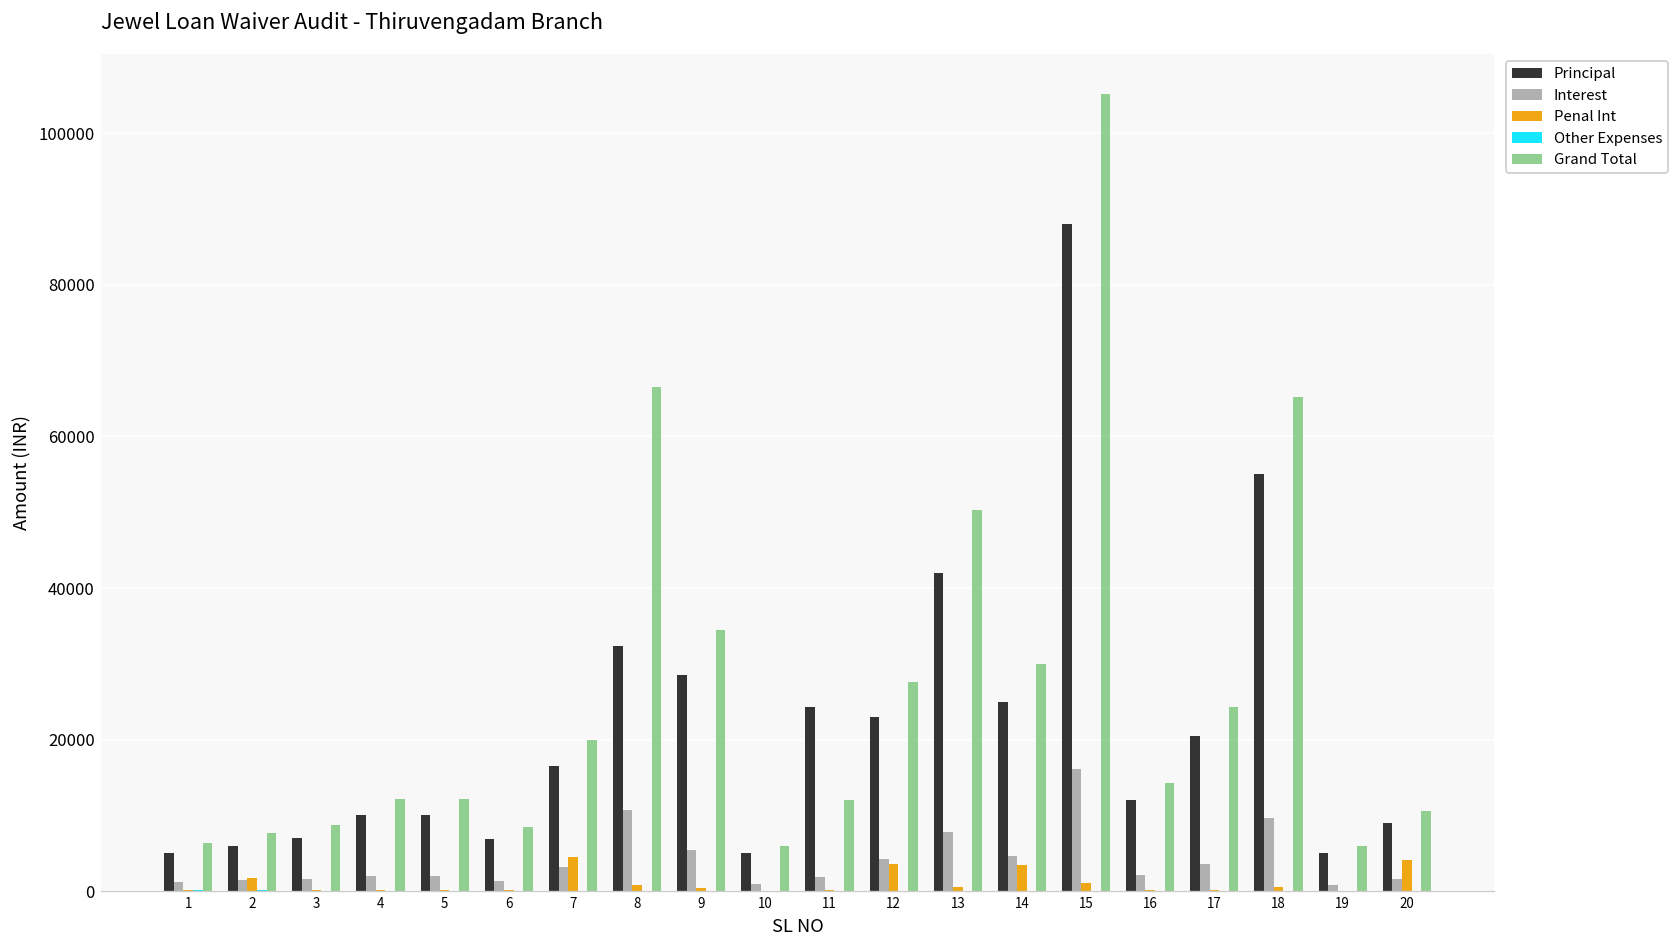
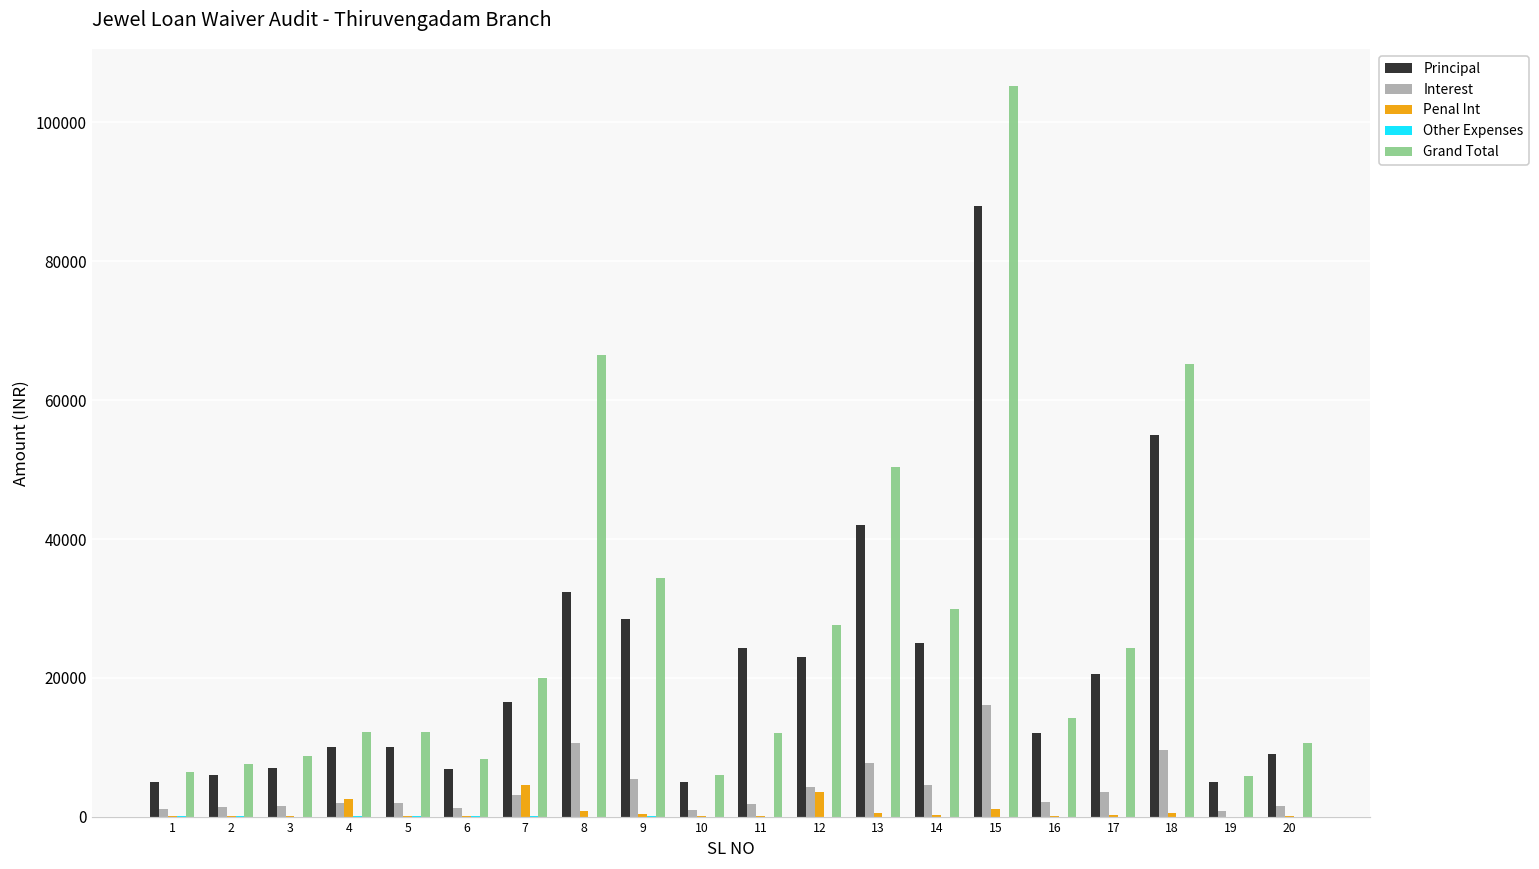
  {
    "Principal": {
      "1": 5000,
      "2": 6000,
      "3": 7000,
      "4": 10000,
      "5": 10000,
      "6": 7000,
      "7": 17000,
      "8": 32000,
      "9": 29000,
      "10": 5000,
      "11": 24000,
      "12": 23000,
      "13": 42000,
      "14": 25000,
      "15": 88000,
      "16": 12000,
      "17": 21000,
      "18": 55000,
      "19": 5000,
      "20": 9000
    },
    "Penal Int": {
-     "2": 2000,
-     "4": 0,
+     "2": 0,
+     "4": 3000,
      "7": 5000,
      "8": 1000,
      "9": 0,
      "12": 4000,
      "13": 1000,
-     "14": 3000,
+     "14": 0,
      "15": 1000,
      "18": 1000,
-     "20": 4000
+     "20": 0
    },
    "Other Expenses": {
      "3": 0,
      "8": 0,
      "10": 0,
      "11": 0,
      "12": 0,
      "13": 0,
      "14": 0,
      "15": 0,
      "16": 0,
      "17": 0,
      "18": 0,
      "19": 0,
      "20": 0
    }
  }
